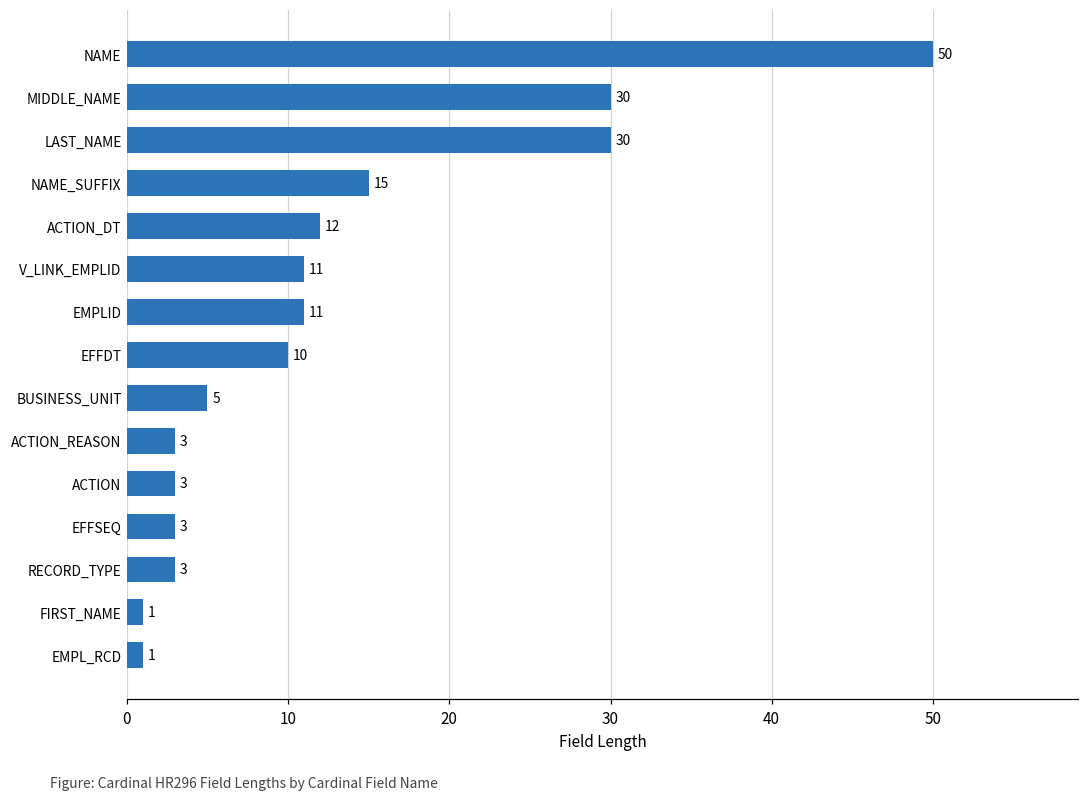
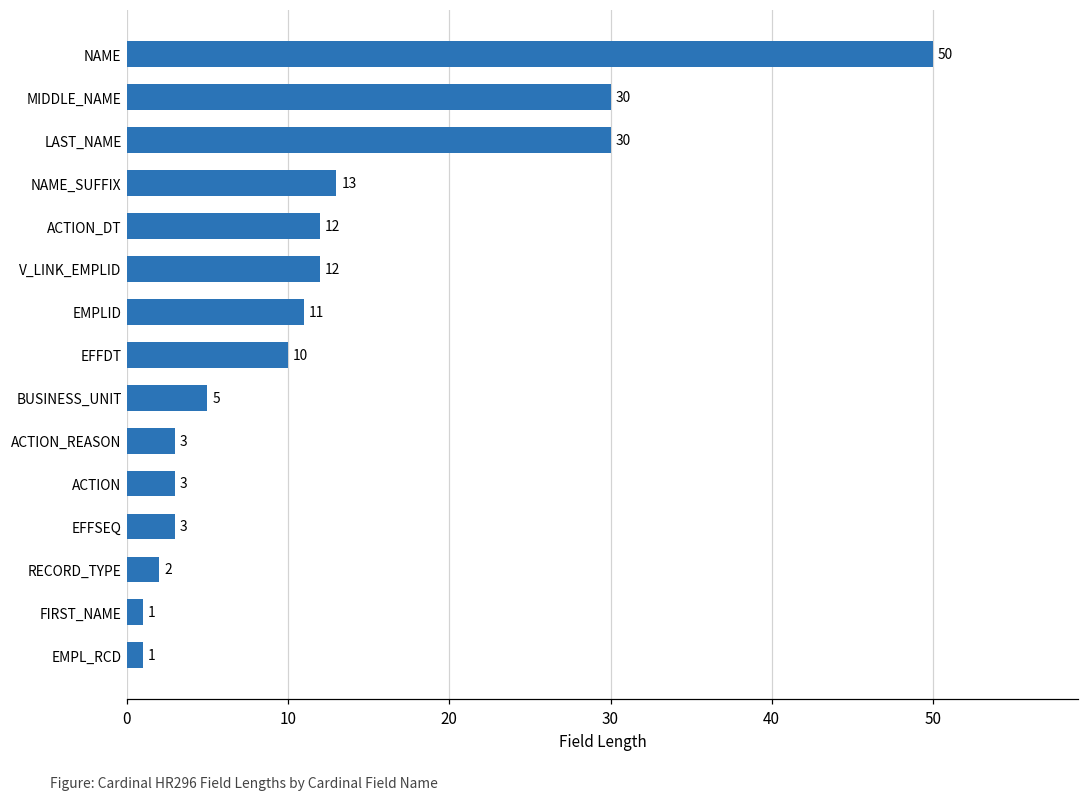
  {
    "NAME": 50,
    "MIDDLE_NAME": 30,
    "LAST_NAME": 30,
-   "NAME_SUFFIX": 15,
+   "NAME_SUFFIX": 13,
    "ACTION_DT": 12,
-   "V_LINK_EMPLID": 11,
+   "V_LINK_EMPLID": 12,
    "EMPLID": 11,
    "EFFDT": 10,
    "BUSINESS_UNIT": 5,
    "ACTION_REASON": 3,
    "ACTION": 3,
    "EFFSEQ": 3,
-   "RECORD_TYPE": 3,
+   "RECORD_TYPE": 2,
    "FIRST_NAME": 1,
    "EMPL_RCD": 1
  }
